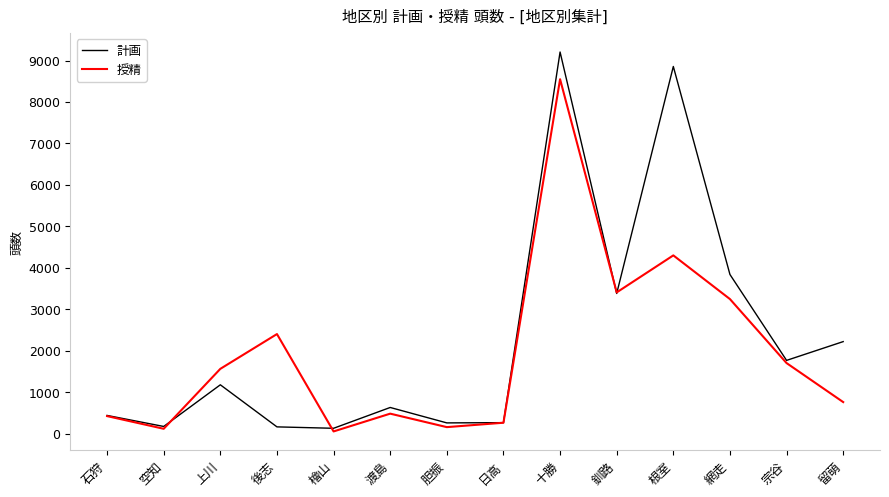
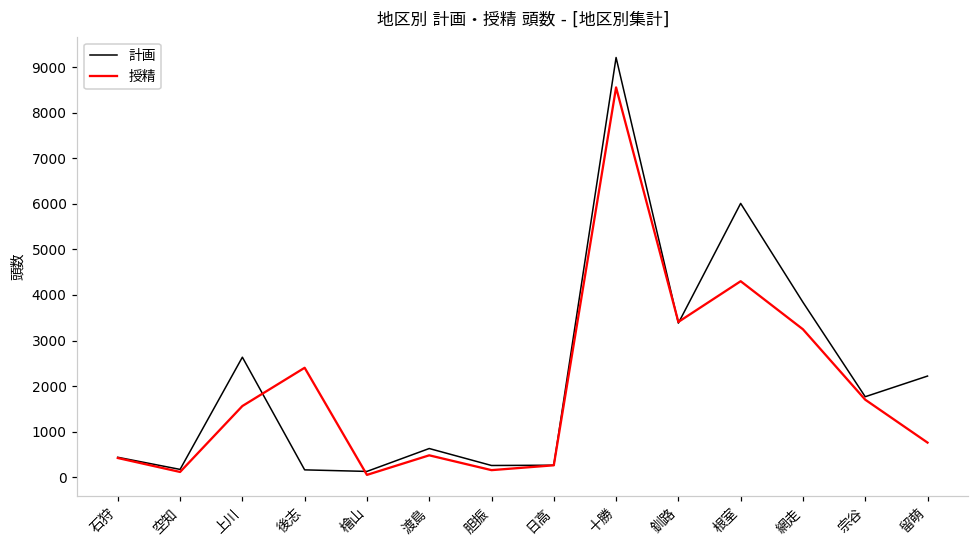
  {
    "計画": {
-     "上川": 1200,
+     "上川": 2600,
      "後志": 200,
      "檜山": 100,
      "渡島": 600,
      "胆振": 300,
      "十勝": 9200,
-     "根室": 8900,
+     "根室": 6000,
      "網走": 3800,
      "宗谷": 1800,
      "留萌": 2200
    },
    "授精": {
      "上川": 1600,
      "後志": 2400,
      "檜山": 100,
      "渡島": 500,
      "胆振": 200,
      "十勝": 8600,
      "根室": 4300,
      "網走": 3200,
      "宗谷": 1700,
      "留萌": 800
    }
  }
